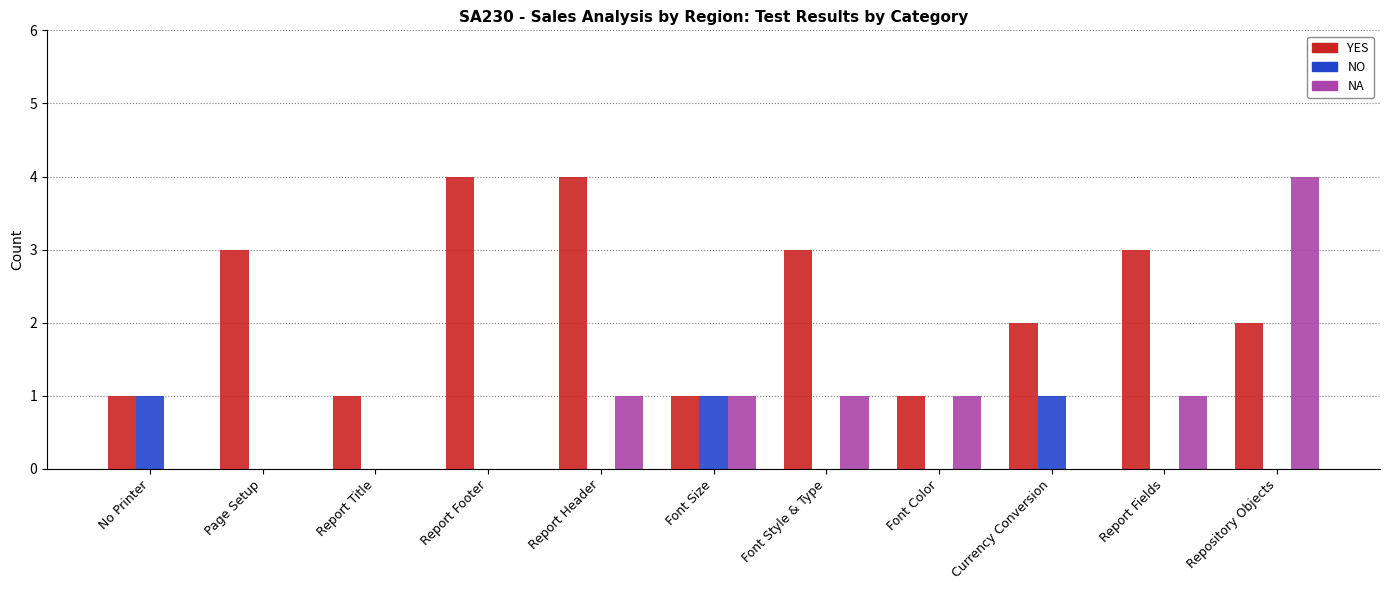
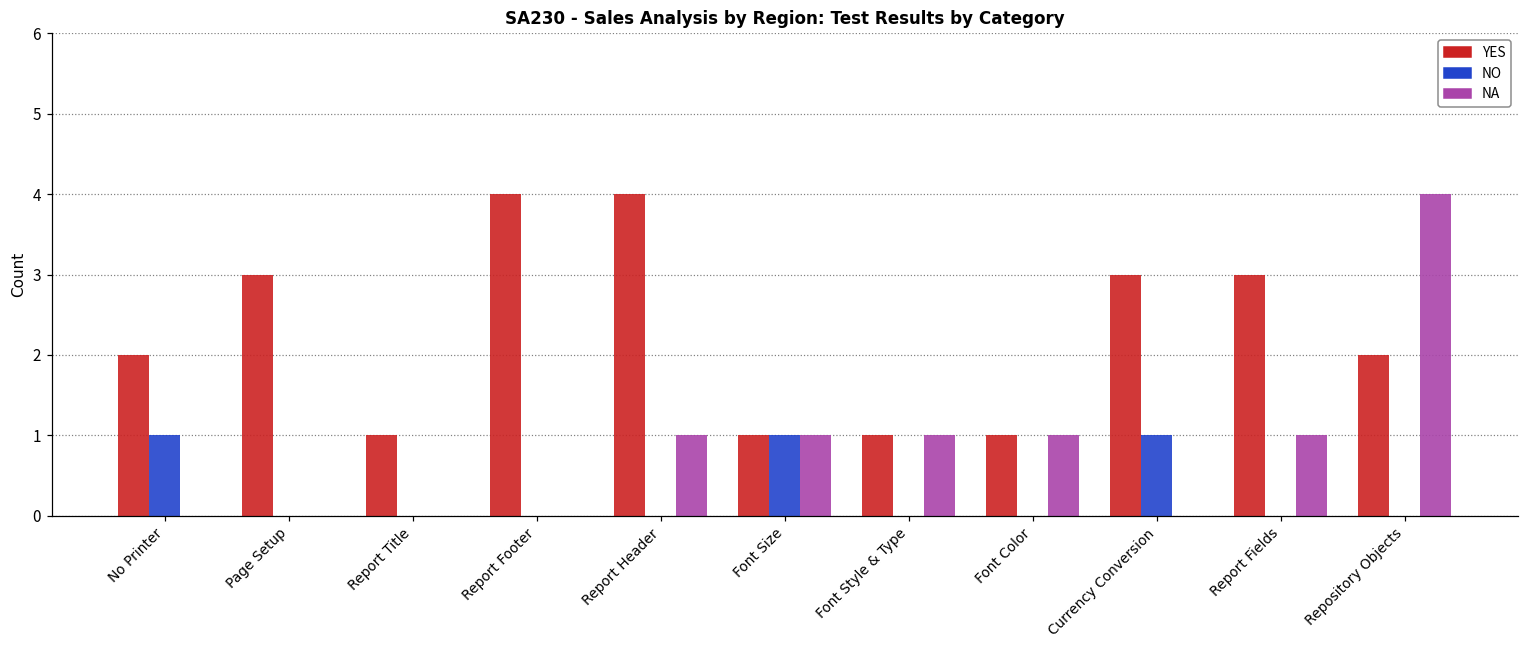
  {
    "YES": {
-     "No Printer": 1,
+     "No Printer": 2,
      "Page Setup": 3,
      "Report Title": 1,
      "Report Footer": 4,
      "Report Header": 4,
      "Font Size": 1,
-     "Font Style & Type": 3,
+     "Font Style & Type": 1,
      "Font Color": 1,
-     "Currency Conversion": 2,
+     "Currency Conversion": 3,
      "Report Fields": 3,
      "Repository Objects": 2
    },
    "NO": {
      "No Printer": 1,
      "Page Setup": 0,
      "Report Title": 0,
      "Report Footer": 0,
      "Report Header": 0,
      "Font Size": 1,
      "Font Style & Type": 0,
      "Font Color": 0,
      "Currency Conversion": 1,
      "Report Fields": 0,
      "Repository Objects": 0
    },
    "NA": {
      "No Printer": 0,
      "Page Setup": 0,
      "Report Title": 0,
      "Report Footer": 0,
      "Report Header": 1,
      "Font Size": 1,
      "Font Style & Type": 1,
      "Font Color": 1,
      "Currency Conversion": 0,
      "Report Fields": 1,
      "Repository Objects": 4
    }
  }
